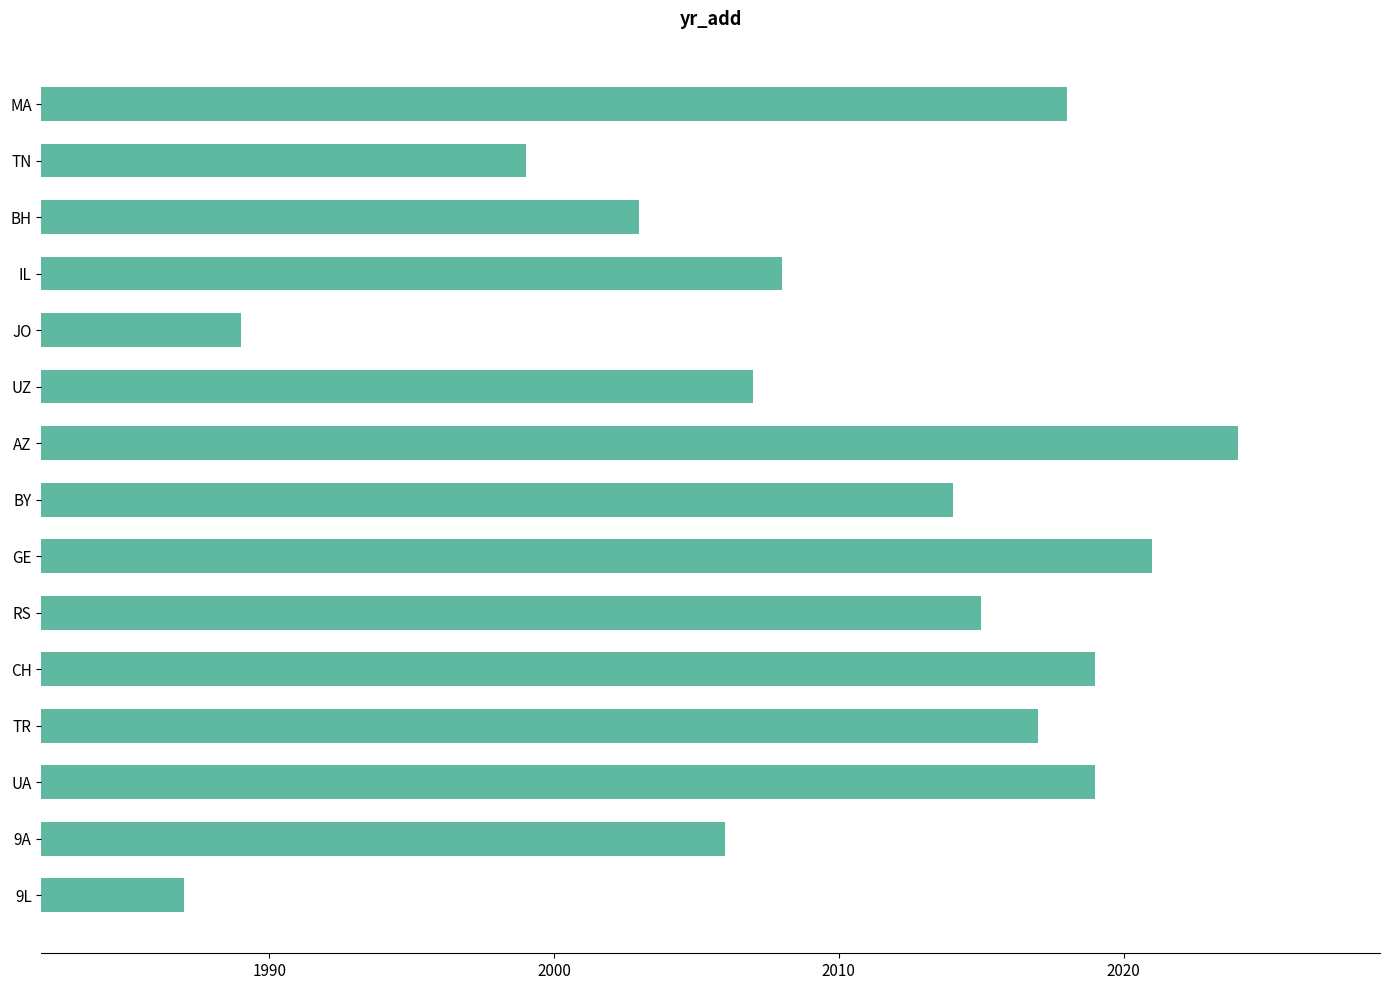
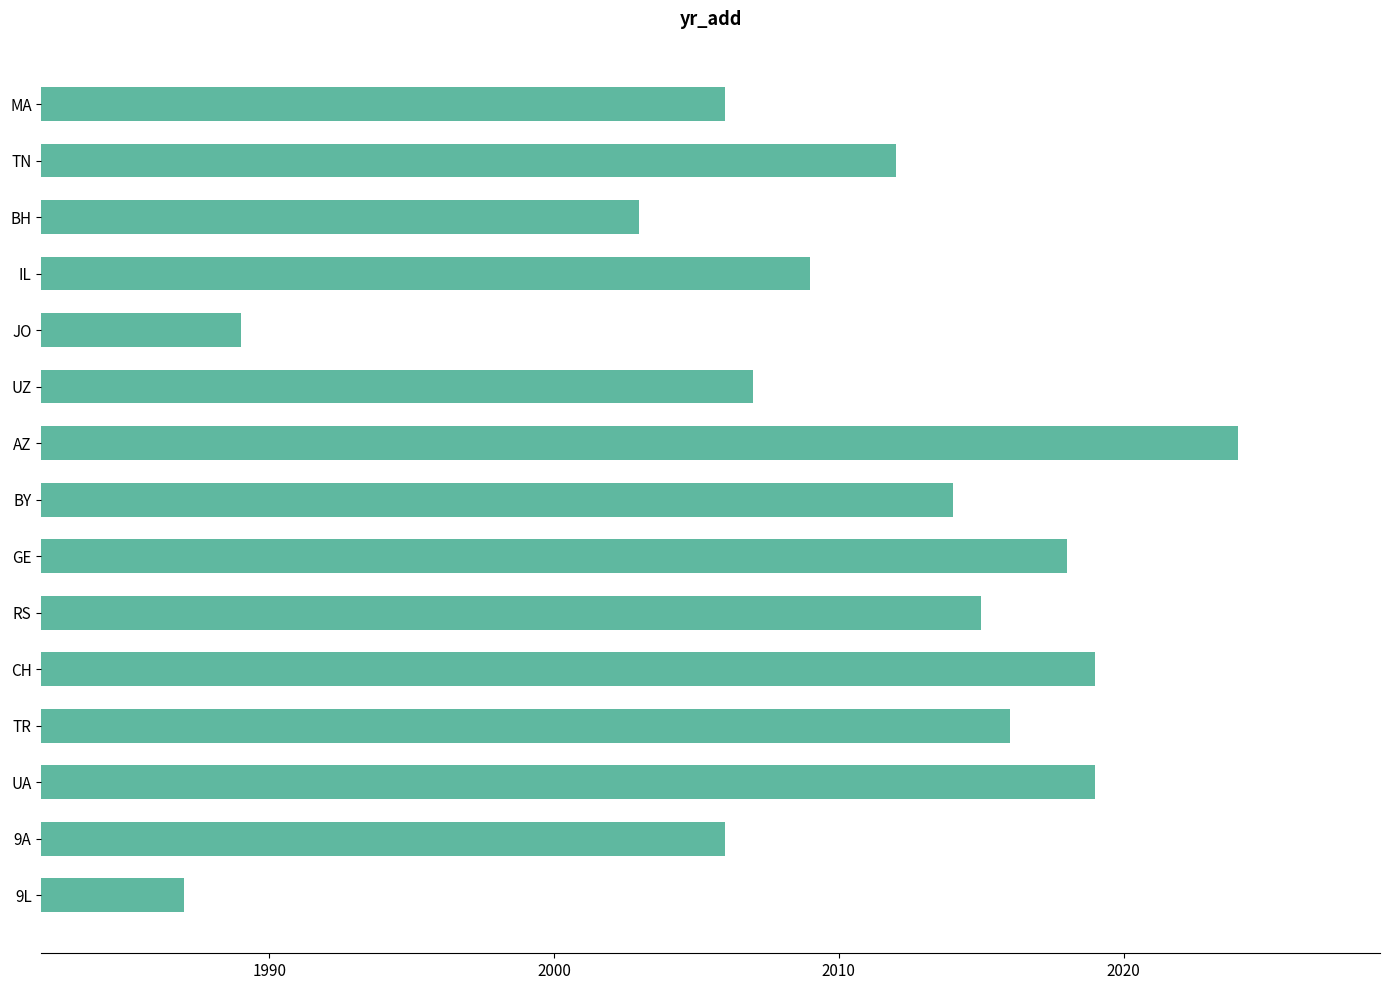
  {
-   "MA": 2018,
-   "TN": 1999,
+   "MA": 2006,
+   "TN": 2012,
    "BH": 2003,
-   "IL": 2008,
+   "IL": 2009,
    "JO": 1989,
    "UZ": 2007,
    "AZ": 2024,
    "BY": 2014,
-   "GE": 2021,
+   "GE": 2018,
    "RS": 2015,
    "CH": 2019,
-   "TR": 2017,
+   "TR": 2016,
    "UA": 2019,
    "9A": 2006,
    "9L": 1987
  }
